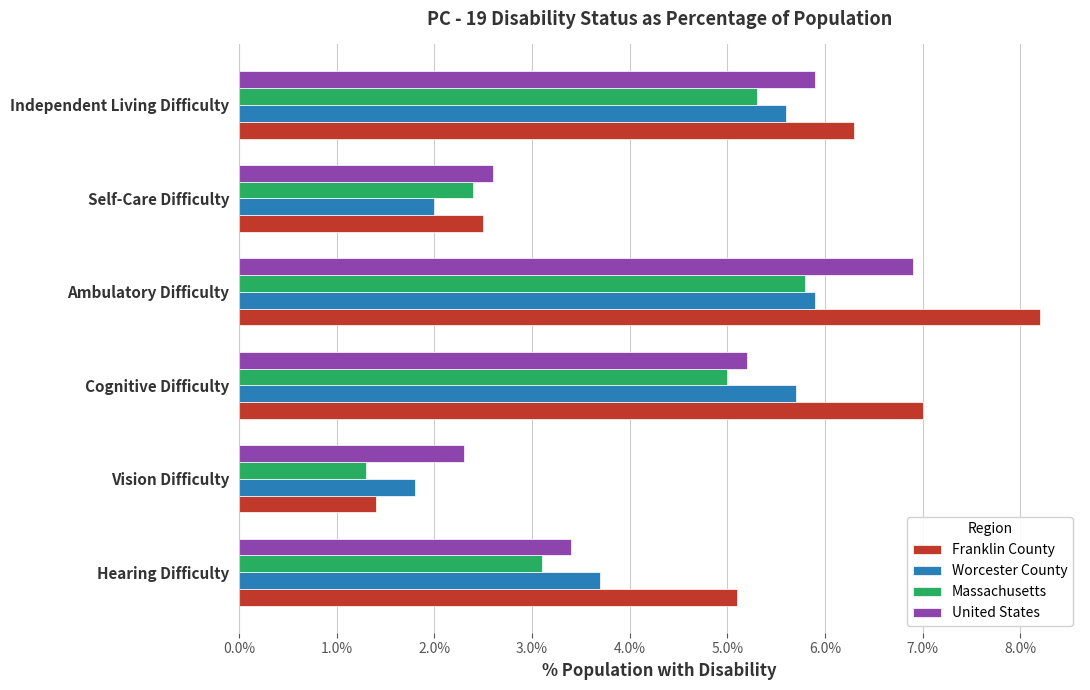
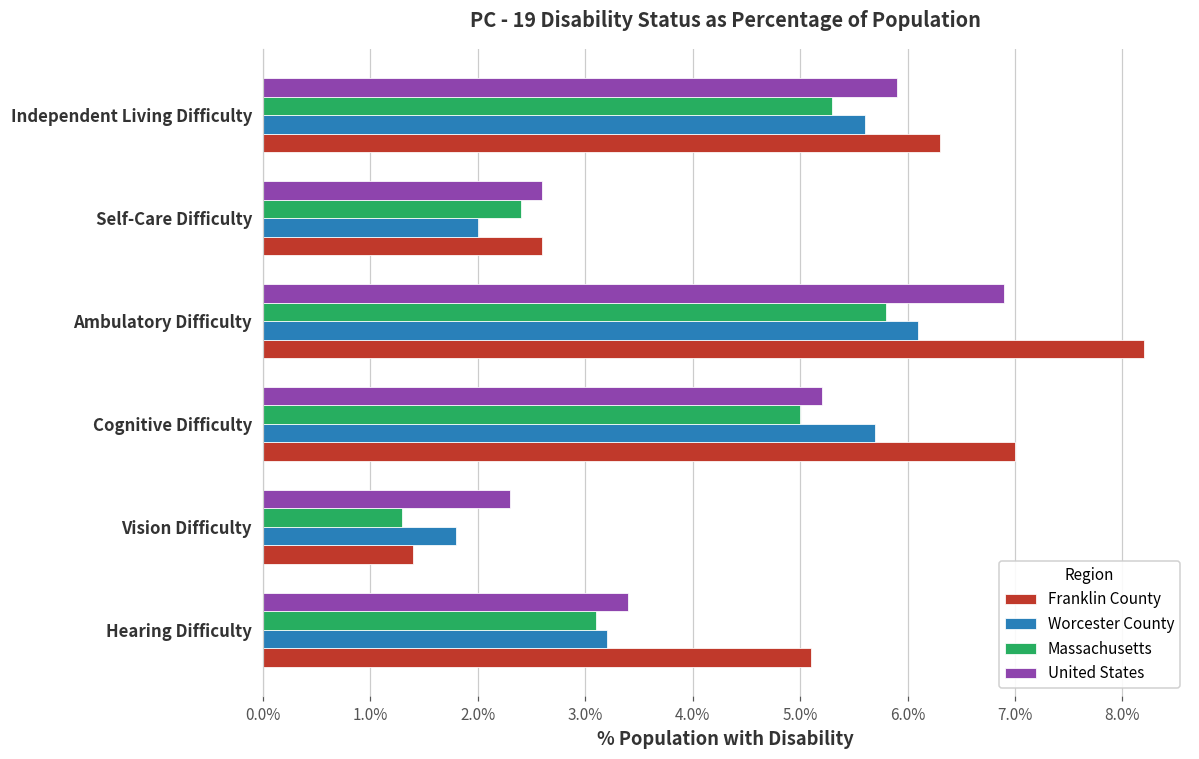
  {
    "Franklin County": {
      "Independent Living Difficulty": "6.3%",
-     "Self-Care Difficulty": "2.5%",
+     "Self-Care Difficulty": "2.6%",
      "Ambulatory Difficulty": "8.2%",
      "Cognitive Difficulty": "7.0%",
      "Vision Difficulty": "1.4%",
      "Hearing Difficulty": "5.1%"
    },
    "Worcester County": {
      "Independent Living Difficulty": "5.6%",
      "Self-Care Difficulty": "2.0%",
-     "Ambulatory Difficulty": "5.9%",
+     "Ambulatory Difficulty": "6.1%",
      "Cognitive Difficulty": "5.7%",
      "Vision Difficulty": "1.8%",
-     "Hearing Difficulty": "3.7%"
+     "Hearing Difficulty": "3.2%"
    },
    "Massachusetts": {
      "Independent Living Difficulty": "5.3%",
      "Self-Care Difficulty": "2.4%",
      "Ambulatory Difficulty": "5.8%",
      "Cognitive Difficulty": "5.0%",
      "Vision Difficulty": "1.3%",
      "Hearing Difficulty": "3.1%"
    },
    "United States": {
      "Independent Living Difficulty": "5.9%",
      "Self-Care Difficulty": "2.6%",
      "Ambulatory Difficulty": "6.9%",
      "Cognitive Difficulty": "5.2%",
      "Vision Difficulty": "2.3%",
      "Hearing Difficulty": "3.4%"
    }
  }
